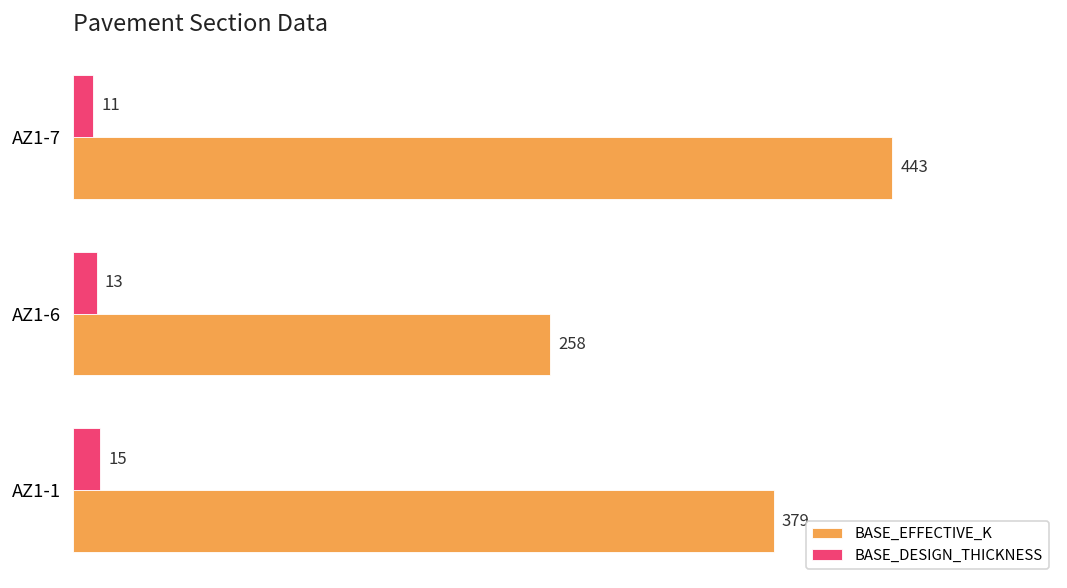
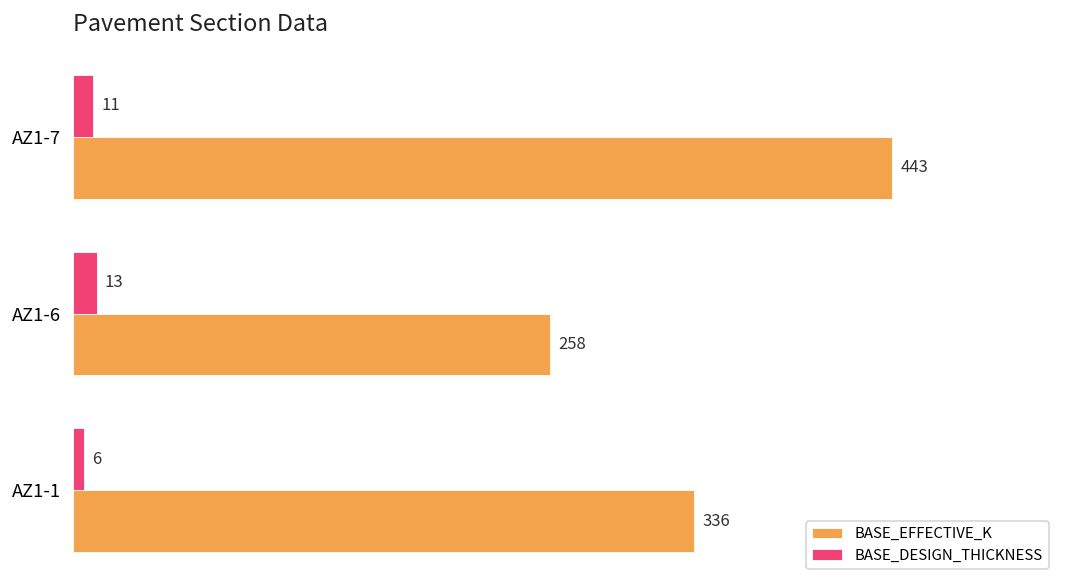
  {
    "BASE_EFFECTIVE_K": {
      "AZ1-7": 443,
      "AZ1-6": 258,
-     "AZ1-1": 379
+     "AZ1-1": 336
    },
    "BASE_DESIGN_THICKNESS": {
      "AZ1-7": 11,
      "AZ1-6": 13,
-     "AZ1-1": 15
+     "AZ1-1": 6
    }
  }
